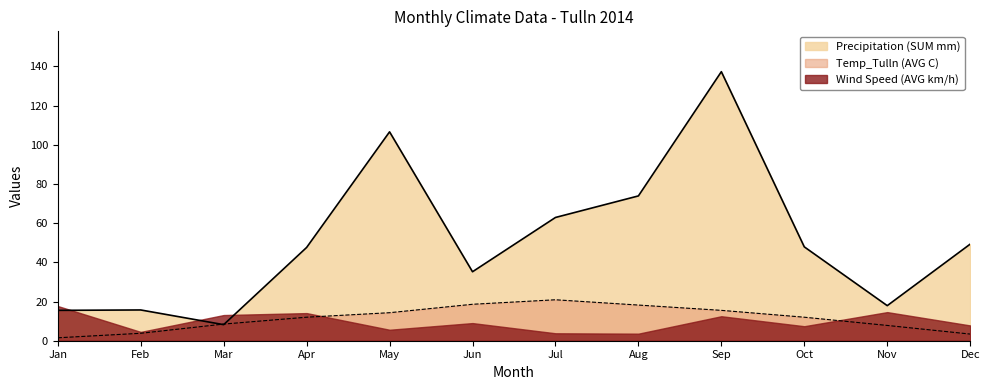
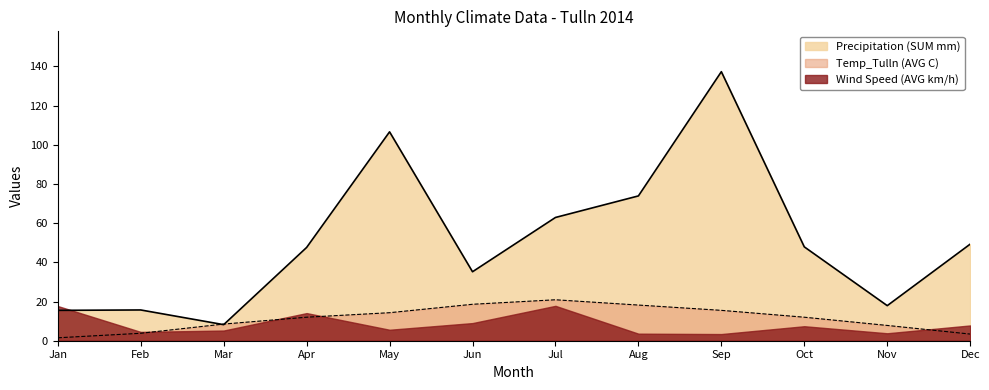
  {
    "Wind Speed (AVG km/h)": {
      "Jan": 18,
-     "Mar": 13,
+     "Mar": 5,
      "Apr": 14,
      "May": 6,
      "Jun": 9,
-     "Jul": 4,
+     "Jul": 18,
      "Aug": 4,
-     "Sep": 13,
+     "Sep": 3,
      "Oct": 7,
-     "Nov": 15,
+     "Nov": 4,
      "Dec": 8
    }
  }
